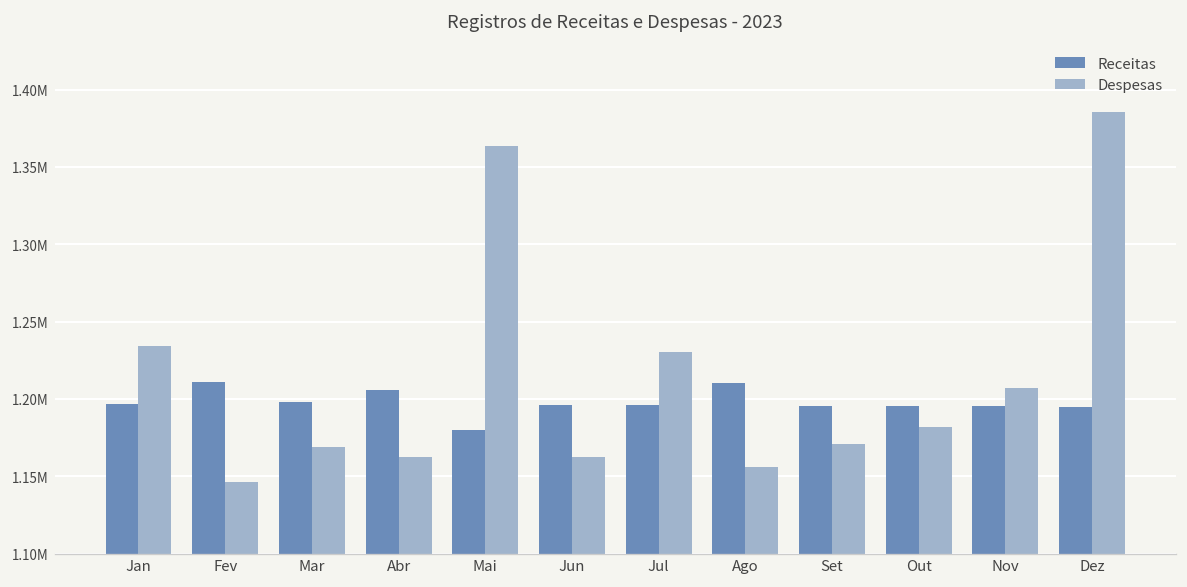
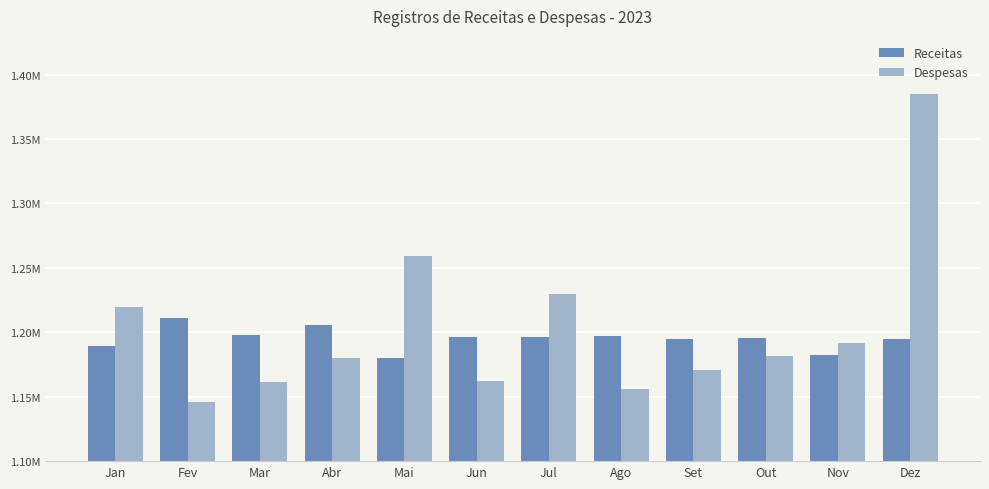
  {
    "Receitas": {
-     "Jan": 1196000,
+     "Jan": 1189000,
      "Fev": 1211000,
      "Mar": 1198000,
      "Abr": 1206000,
      "Mai": 1180000,
      "Jun": 1196000,
      "Jul": 1196000,
-     "Ago": 1210000,
+     "Ago": 1197000,
      "Set": 1195000,
      "Out": 1196000,
-     "Nov": 1195000,
+     "Nov": 1182000,
      "Dez": 1195000
    },
    "Despesas": {
-     "Jan": 1234000,
+     "Jan": 1220000,
      "Fev": 1146000,
-     "Mar": 1169000,
-     "Abr": 1162000,
-     "Mai": 1363000,
+     "Mar": 1161000,
+     "Abr": 1180000,
+     "Mai": 1259000,
      "Jun": 1162000,
      "Jul": 1230000,
      "Ago": 1156000,
      "Set": 1171000,
      "Out": 1182000,
-     "Nov": 1207000,
+     "Nov": 1192000,
      "Dez": 1385000
    }
  }
